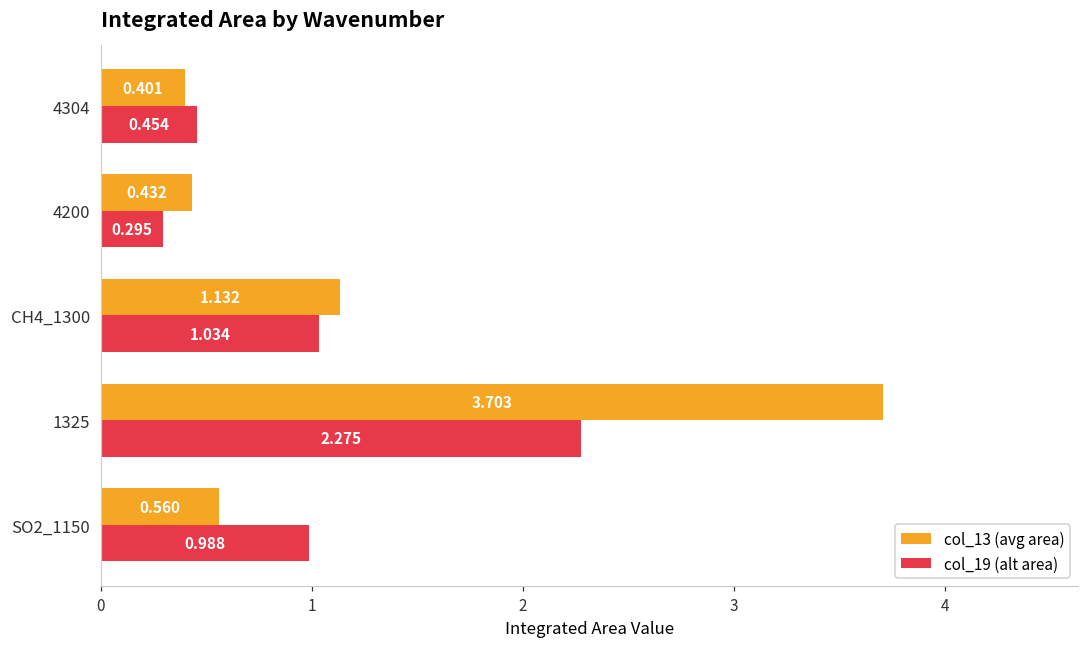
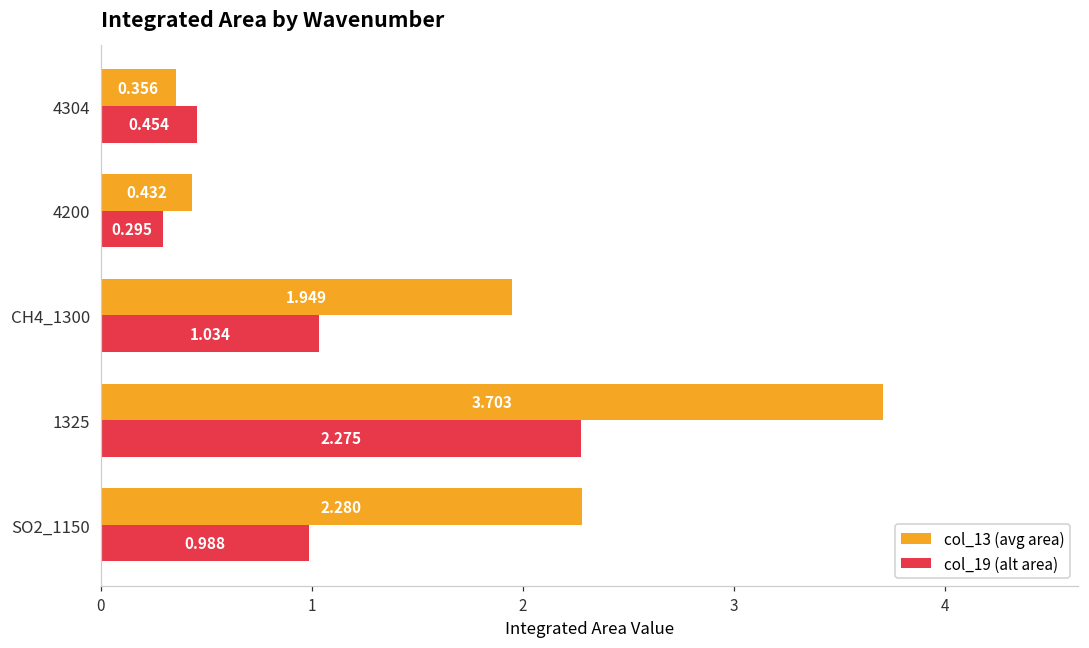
  {
    "col_13 (avg area)": {
-     "4304": 0.401,
+     "4304": 0.356,
      "4200": 0.432,
-     "CH4_1300": 1.132,
+     "CH4_1300": 1.949,
      "1325": 3.703,
-     "SO2_1150": 0.560
+     "SO2_1150": 2.280
    },
    "col_19 (alt area)": {
      "4304": 0.454,
      "4200": 0.295,
      "CH4_1300": 1.034,
      "1325": 2.275,
      "SO2_1150": 0.988
    }
  }
